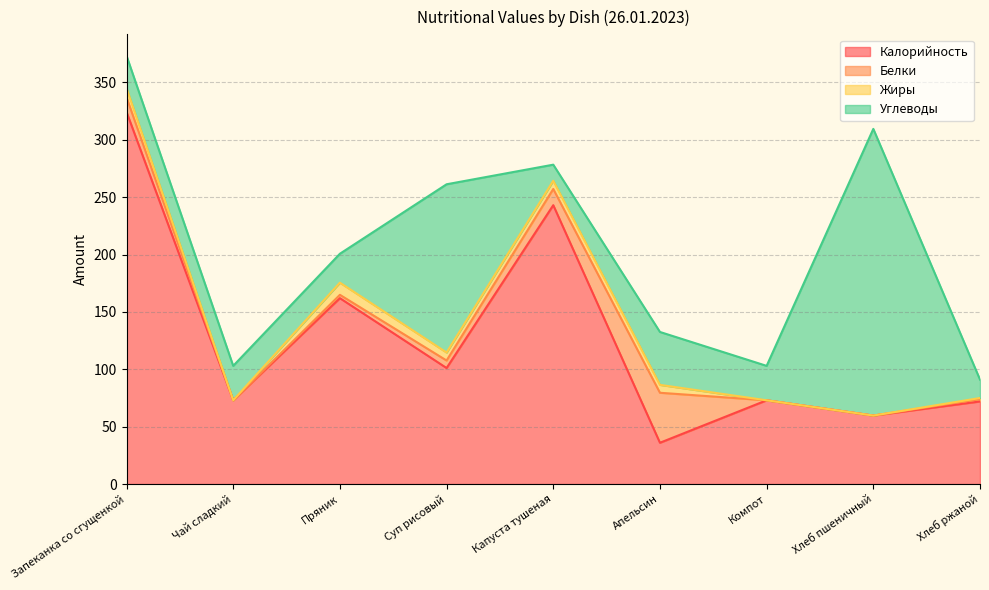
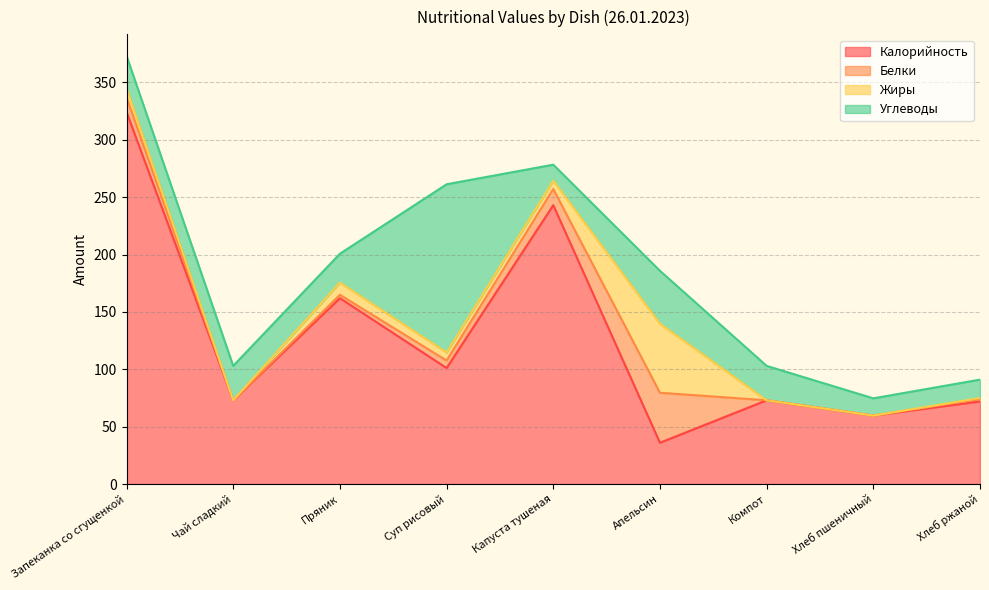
  {
    "Калорийность": {
      "Запеканка со сгущенкой": 324,
      "Пряник": 162,
      "Суп рисовый": 101,
      "Капуста тушеная": 243,
      "Апельсин": 36
    },
    "Белки": {
      "Запеканка со сгущенкой": 13,
      "Пряник": 3,
      "Суп рисовый": 7,
      "Капуста тушеная": 14,
      "Апельсин": 44
    },
    "Жиры": {
      "Запеканка со сгущенкой": 8,
      "Пряник": 11,
      "Суп рисовый": 7,
      "Капуста тушеная": 7,
-     "Апельсин": 7
+     "Апельсин": 60
    },
    "Углеводы": {
      "Запеканка со сгущенкой": 28,
      "Чай сладкий": 30,
      "Пряник": 25,
      "Суп рисовый": 147,
      "Капуста тушеная": 14,
      "Апельсин": 46,
      "Компот": 30,
-     "Хлеб пшеничный": 250,
+     "Хлеб пшеничный": 15,
      "Хлеб ржаной": 16
    }
  }
